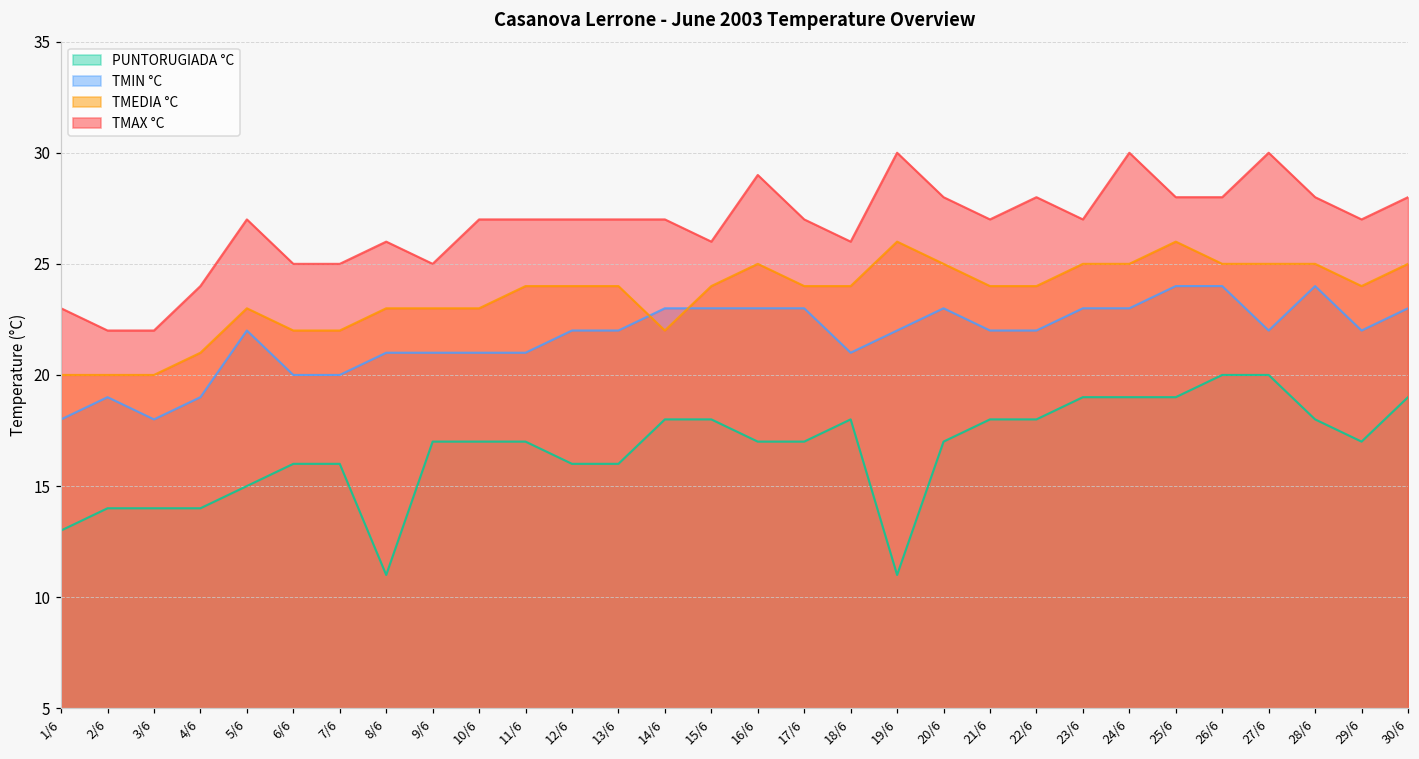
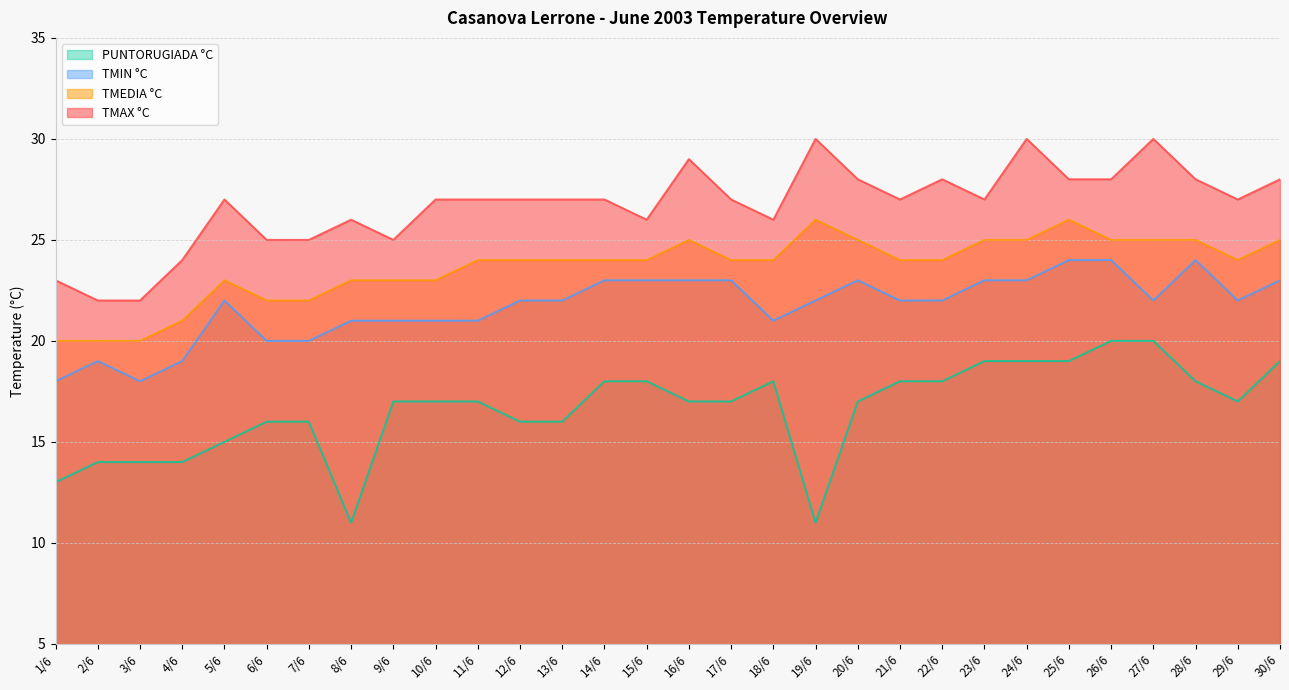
  {
    "PUNTORUGIADA °C": {
      "1/6": 13,
      "2/6": 14,
      "3/6": 14,
      "4/6": 14,
      "5/6": 15,
      "6/6": 16,
      "7/6": 16,
      "8/6": 11,
      "9/6": 17,
      "10/6": 17,
      "11/6": 17,
      "12/6": 16,
      "13/6": 16,
      "14/6": 18,
      "15/6": 18,
      "16/6": 17,
      "17/6": 17,
      "18/6": 18,
      "19/6": 11,
      "20/6": 17,
      "21/6": 18,
      "22/6": 18,
      "23/6": 19,
      "24/6": 19,
      "25/6": 19,
      "26/6": 20,
      "27/6": 20,
      "28/6": 18,
      "29/6": 17,
      "30/6": 19
    },
    "TMIN °C": {
      "1/6": 18,
      "2/6": 19,
      "3/6": 18,
      "4/6": 19,
      "5/6": 22,
      "6/6": 20,
      "7/6": 20,
      "8/6": 21,
      "9/6": 21,
      "10/6": 21,
      "11/6": 21,
      "12/6": 22,
      "13/6": 22,
      "14/6": 23,
      "15/6": 23,
      "16/6": 23,
      "17/6": 23,
      "18/6": 21,
      "19/6": 22,
      "20/6": 23,
      "21/6": 22,
      "22/6": 22,
      "23/6": 23,
      "24/6": 23,
      "25/6": 24,
      "26/6": 24,
      "27/6": 22,
      "28/6": 24,
      "29/6": 22,
      "30/6": 23
    },
    "TMEDIA °C": {
      "1/6": 20,
      "2/6": 20,
      "3/6": 20,
      "4/6": 21,
      "5/6": 23,
      "6/6": 22,
      "7/6": 22,
      "8/6": 23,
      "9/6": 23,
      "10/6": 23,
      "11/6": 24,
      "12/6": 24,
      "13/6": 24,
-     "14/6": 22,
+     "14/6": 24,
      "15/6": 24,
      "16/6": 25,
      "17/6": 24,
      "18/6": 24,
      "19/6": 26,
      "20/6": 25,
      "21/6": 24,
      "22/6": 24,
      "23/6": 25,
      "24/6": 25,
      "25/6": 26,
      "26/6": 25,
      "27/6": 25,
      "28/6": 25,
      "29/6": 24,
      "30/6": 25
    },
    "TMAX °C": {
      "1/6": 23,
      "2/6": 22,
      "3/6": 22,
      "4/6": 24,
      "5/6": 27,
      "6/6": 25,
      "7/6": 25,
      "8/6": 26,
      "9/6": 25,
      "10/6": 27,
      "11/6": 27,
      "12/6": 27,
      "13/6": 27,
      "14/6": 27,
      "15/6": 26,
      "16/6": 29,
      "17/6": 27,
      "18/6": 26,
      "19/6": 30,
      "20/6": 28,
      "21/6": 27,
      "22/6": 28,
      "23/6": 27,
      "24/6": 30,
      "25/6": 28,
      "26/6": 28,
      "27/6": 30,
      "28/6": 28,
      "29/6": 27,
      "30/6": 28
    }
  }
